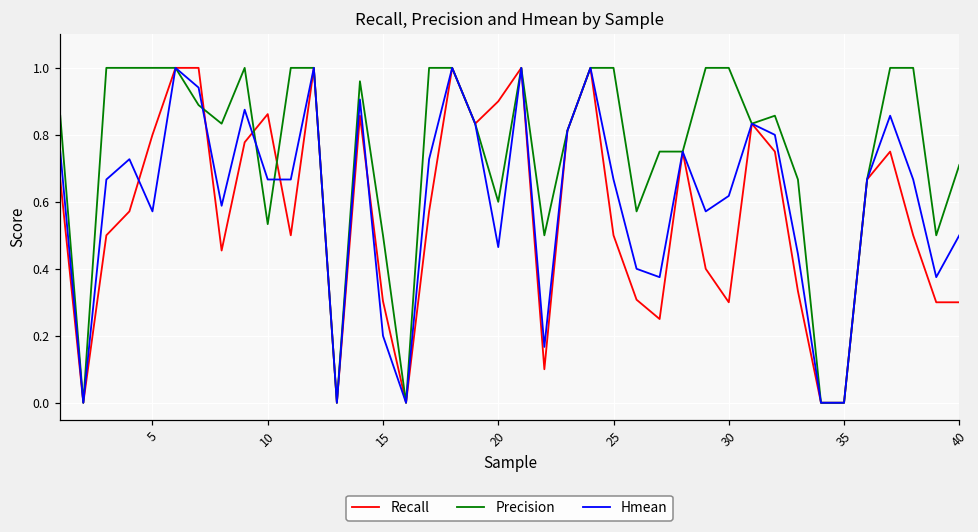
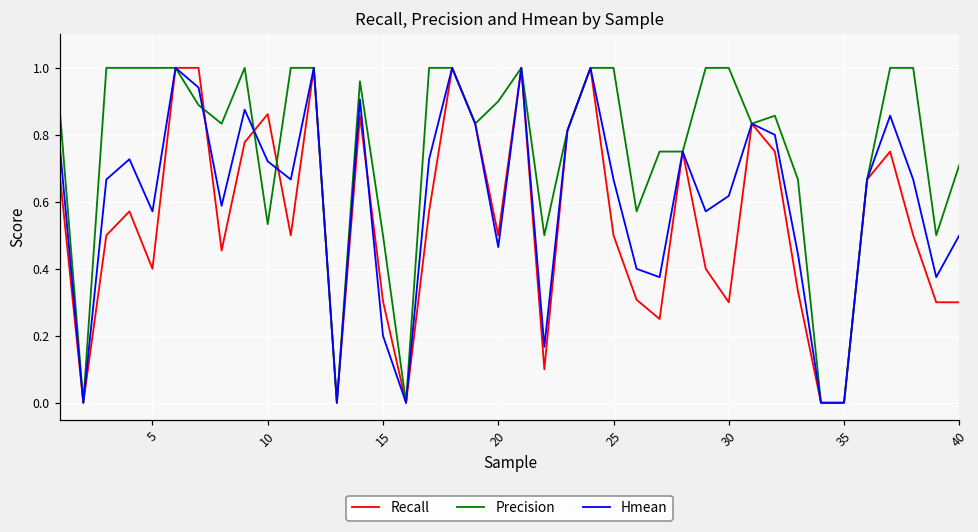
  {
    "Recall": {
-     "5": 0.8,
+     "5": 0.4,
      "10": 0.86,
      "15": 0.3,
-     "20": 0.9,
+     "20": 0.5,
      "25": 0.5,
      "30": 0.3,
      "40": 0.3
    },
    "Precision": {
      "5": 1.0,
      "10": 0.53,
      "15": 0.5,
-     "20": 0.6,
+     "20": 0.9,
      "25": 1.0,
      "30": 1.0,
      "40": 0.71
    },
    "Hmean": {
      "5": 0.57,
-     "10": 0.67,
+     "10": 0.72,
      "15": 0.20,
      "20": 0.46,
      "25": 0.67,
      "30": 0.62,
      "40": 0.50
    }
  }
